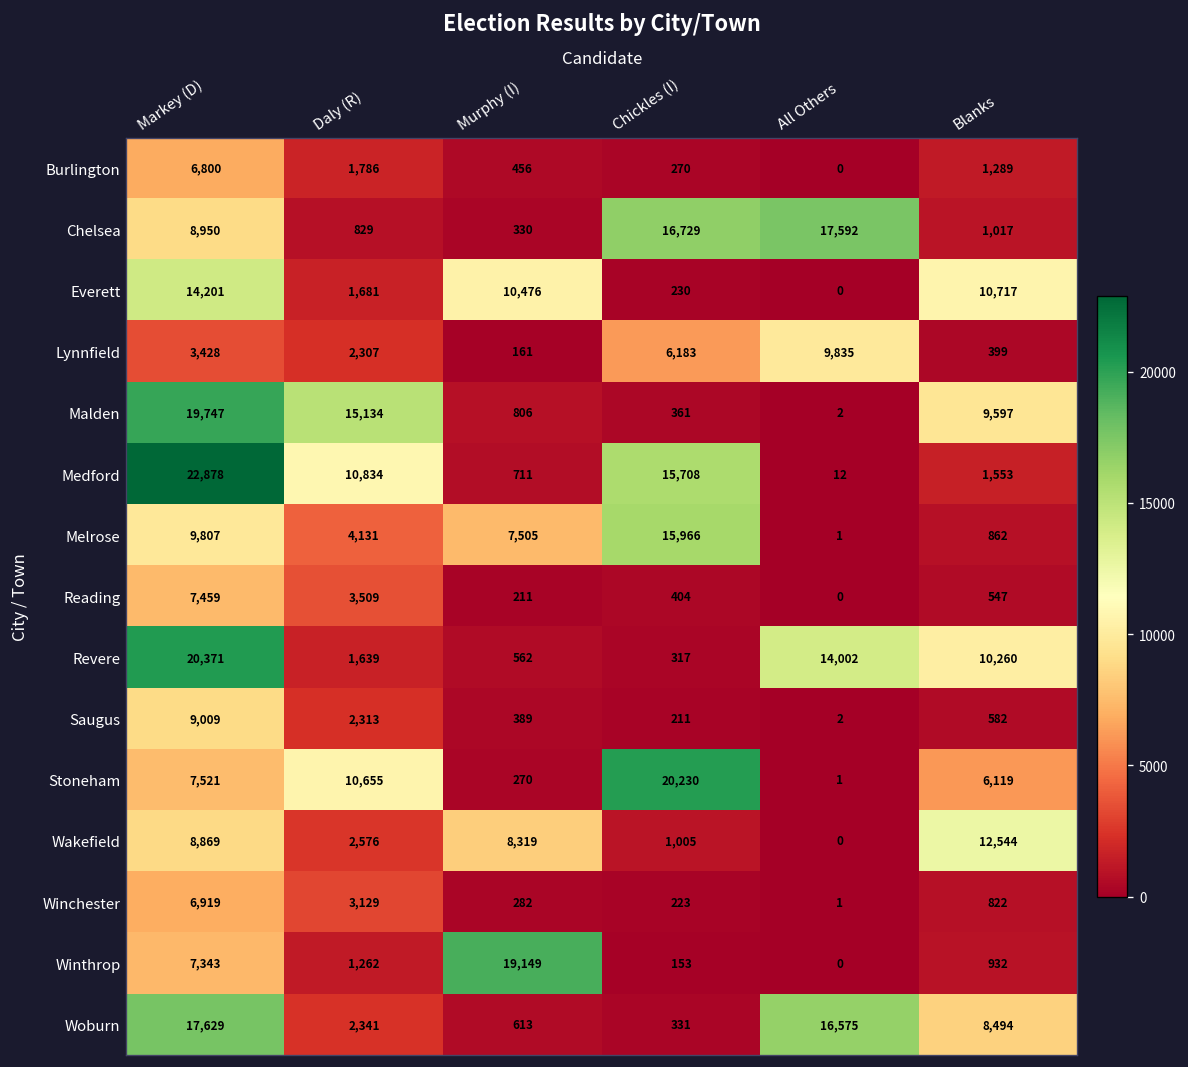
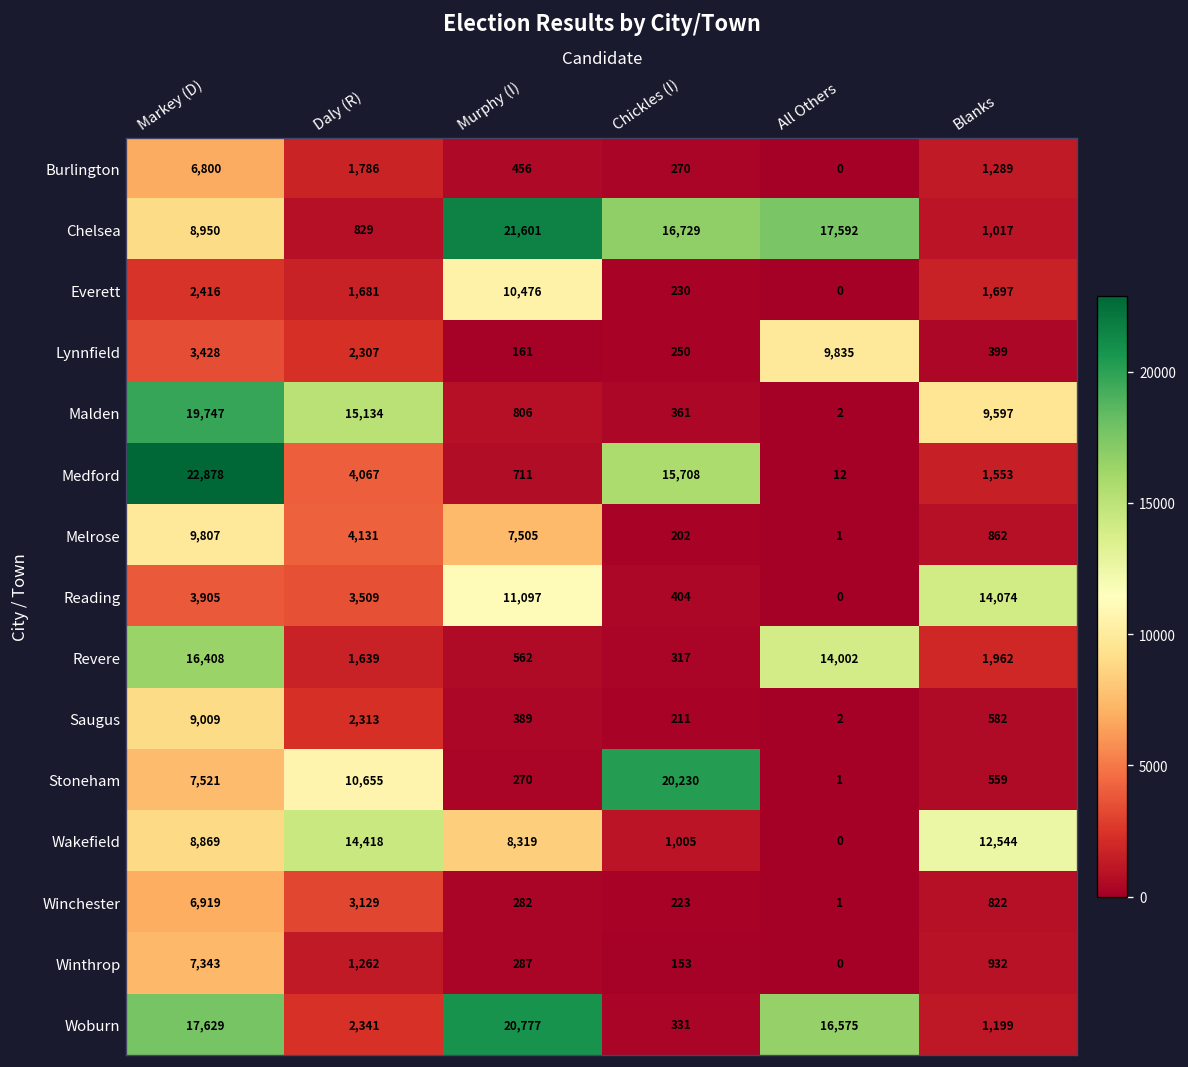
  {
    "Burlington": {
      "Markey (D)": "6,800",
      "Daly (R)": "1,786",
      "Murphy (I)": "456",
      "Chickles (I)": "270",
      "All Others": "0",
      "Blanks": "1,289"
    },
    "Chelsea": {
      "Markey (D)": "8,950",
      "Daly (R)": "829",
-     "Murphy (I)": "330",
+     "Murphy (I)": "21,601",
      "Chickles (I)": "16,729",
      "All Others": "17,592",
      "Blanks": "1,017"
    },
    "Everett": {
-     "Markey (D)": "14,201",
+     "Markey (D)": "2,416",
      "Daly (R)": "1,681",
      "Murphy (I)": "10,476",
      "Chickles (I)": "230",
      "All Others": "0",
-     "Blanks": "10,717"
+     "Blanks": "1,697"
    },
    "Lynnfield": {
      "Markey (D)": "3,428",
      "Daly (R)": "2,307",
      "Murphy (I)": "161",
-     "Chickles (I)": "6,183",
+     "Chickles (I)": "250",
      "All Others": "9,835",
      "Blanks": "399"
    },
    "Malden": {
      "Markey (D)": "19,747",
      "Daly (R)": "15,134",
      "Murphy (I)": "806",
      "Chickles (I)": "361",
      "All Others": "2",
      "Blanks": "9,597"
    },
    "Medford": {
      "Markey (D)": "22,878",
-     "Daly (R)": "10,834",
+     "Daly (R)": "4,067",
      "Murphy (I)": "711",
      "Chickles (I)": "15,708",
      "All Others": "12",
      "Blanks": "1,553"
    },
    "Melrose": {
      "Markey (D)": "9,807",
      "Daly (R)": "4,131",
      "Murphy (I)": "7,505",
-     "Chickles (I)": "15,966",
+     "Chickles (I)": "202",
      "All Others": "1",
      "Blanks": "862"
    },
    "Reading": {
-     "Markey (D)": "7,459",
+     "Markey (D)": "3,905",
      "Daly (R)": "3,509",
-     "Murphy (I)": "211",
+     "Murphy (I)": "11,097",
      "Chickles (I)": "404",
      "All Others": "0",
-     "Blanks": "547"
+     "Blanks": "14,074"
    },
    "Revere": {
-     "Markey (D)": "20,371",
+     "Markey (D)": "16,408",
      "Daly (R)": "1,639",
      "Murphy (I)": "562",
      "Chickles (I)": "317",
      "All Others": "14,002",
-     "Blanks": "10,260"
+     "Blanks": "1,962"
    },
    "Saugus": {
      "Markey (D)": "9,009",
      "Daly (R)": "2,313",
      "Murphy (I)": "389",
      "Chickles (I)": "211",
      "All Others": "2",
      "Blanks": "582"
    },
    "Stoneham": {
      "Markey (D)": "7,521",
      "Daly (R)": "10,655",
      "Murphy (I)": "270",
      "Chickles (I)": "20,230",
      "All Others": "1",
-     "Blanks": "6,119"
+     "Blanks": "559"
    },
    "Wakefield": {
      "Markey (D)": "8,869",
-     "Daly (R)": "2,576",
+     "Daly (R)": "14,418",
      "Murphy (I)": "8,319",
      "Chickles (I)": "1,005",
      "All Others": "0",
      "Blanks": "12,544"
    },
    "Winchester": {
      "Markey (D)": "6,919",
      "Daly (R)": "3,129",
      "Murphy (I)": "282",
      "Chickles (I)": "223",
      "All Others": "1",
      "Blanks": "822"
    },
    "Winthrop": {
      "Markey (D)": "7,343",
      "Daly (R)": "1,262",
-     "Murphy (I)": "19,149",
+     "Murphy (I)": "287",
      "Chickles (I)": "153",
      "All Others": "0",
      "Blanks": "932"
    },
    "Woburn": {
      "Markey (D)": "17,629",
      "Daly (R)": "2,341",
-     "Murphy (I)": "613",
+     "Murphy (I)": "20,777",
      "Chickles (I)": "331",
      "All Others": "16,575",
-     "Blanks": "8,494"
+     "Blanks": "1,199"
    }
  }
